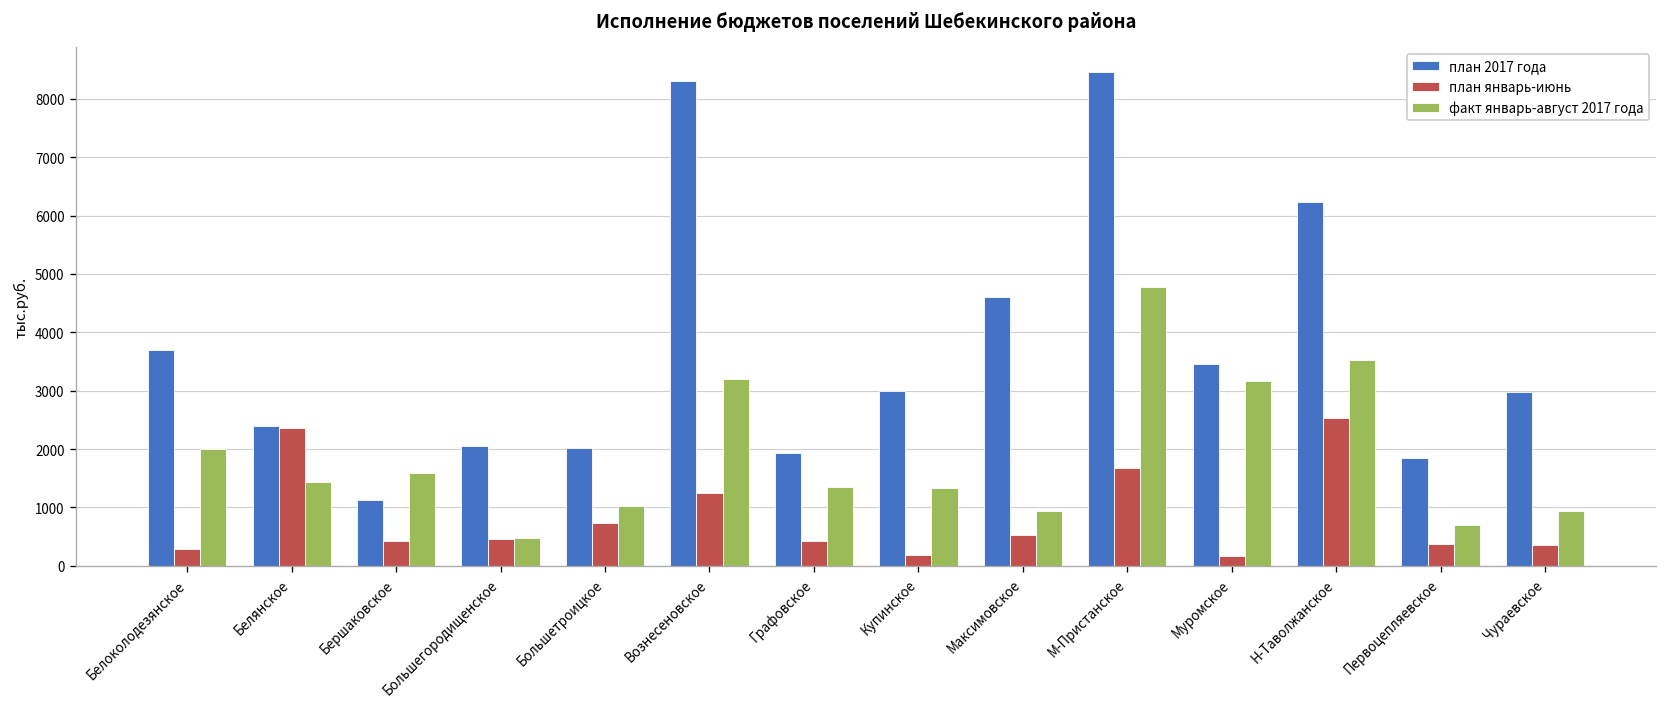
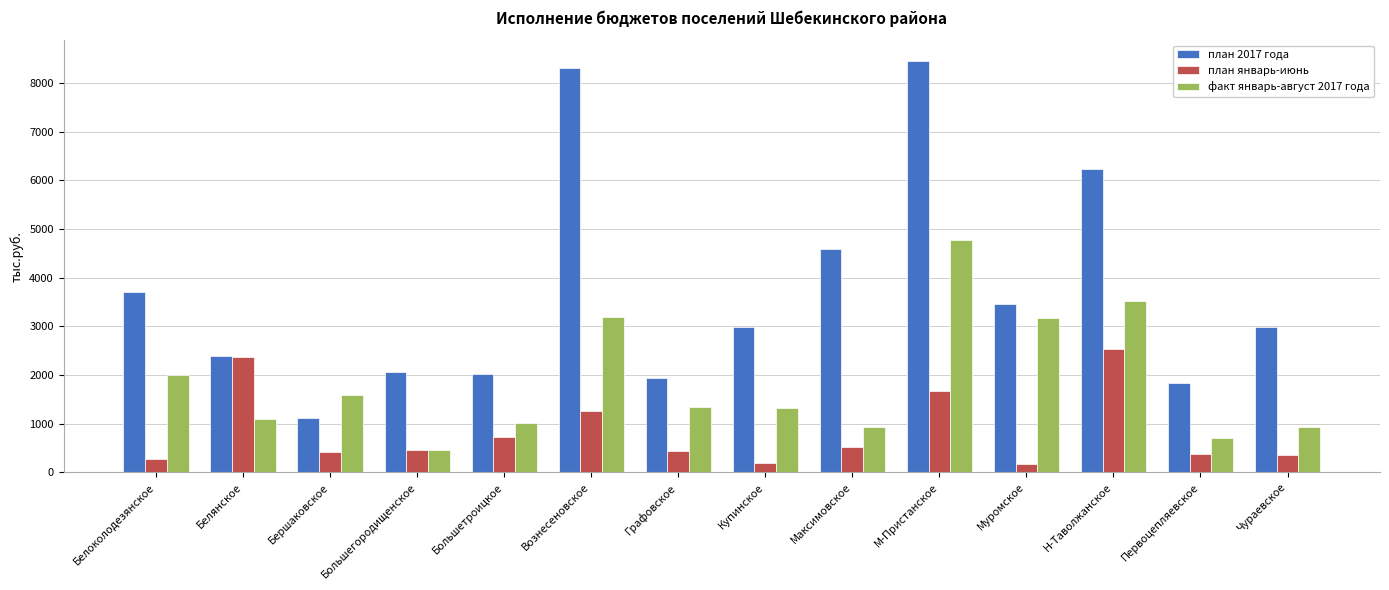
  {
    "план 2017 года": {
      "Белоколодезянское": 3700,
      "Белянское": 2400,
      "Бершаковское": 1100,
      "Большегородищенское": 2100,
      "Большетроицкое": 2000,
      "Вознесеновское": 8300,
      "Графовское": 1900,
      "Купинское": 3000,
      "Максимовское": 4600,
      "М-Пристанское": 8500,
      "Муромское": 3500,
      "Н-Таволжанское": 6200,
      "Первоцепляевское": 1800,
      "Чураевское": 3000
    },
    "план январь-июнь": {
      "Белоколодезянское": 300,
      "Белянское": 2400,
      "Бершаковское": 400,
      "Большегородищенское": 500,
      "Большетроицкое": 700,
      "Вознесеновское": 1300,
      "Графовское": 400,
      "Купинское": 200,
      "Максимовское": 500,
      "М-Пристанское": 1700,
      "Муромское": 200,
      "Н-Таволжанское": 2500,
      "Первоцепляевское": 400,
      "Чураевское": 400
    },
    "факт январь-август 2017 года": {
      "Белоколодезянское": 2000,
-     "Белянское": 1400,
+     "Белянское": 1100,
      "Бершаковское": 1600,
      "Большегородищенское": 500,
      "Большетроицкое": 1000,
      "Вознесеновское": 3200,
      "Графовское": 1400,
      "Купинское": 1300,
      "Максимовское": 900,
      "М-Пристанское": 4800,
      "Муромское": 3200,
      "Н-Таволжанское": 3500,
      "Первоцепляевское": 700,
      "Чураевское": 900
    }
  }
